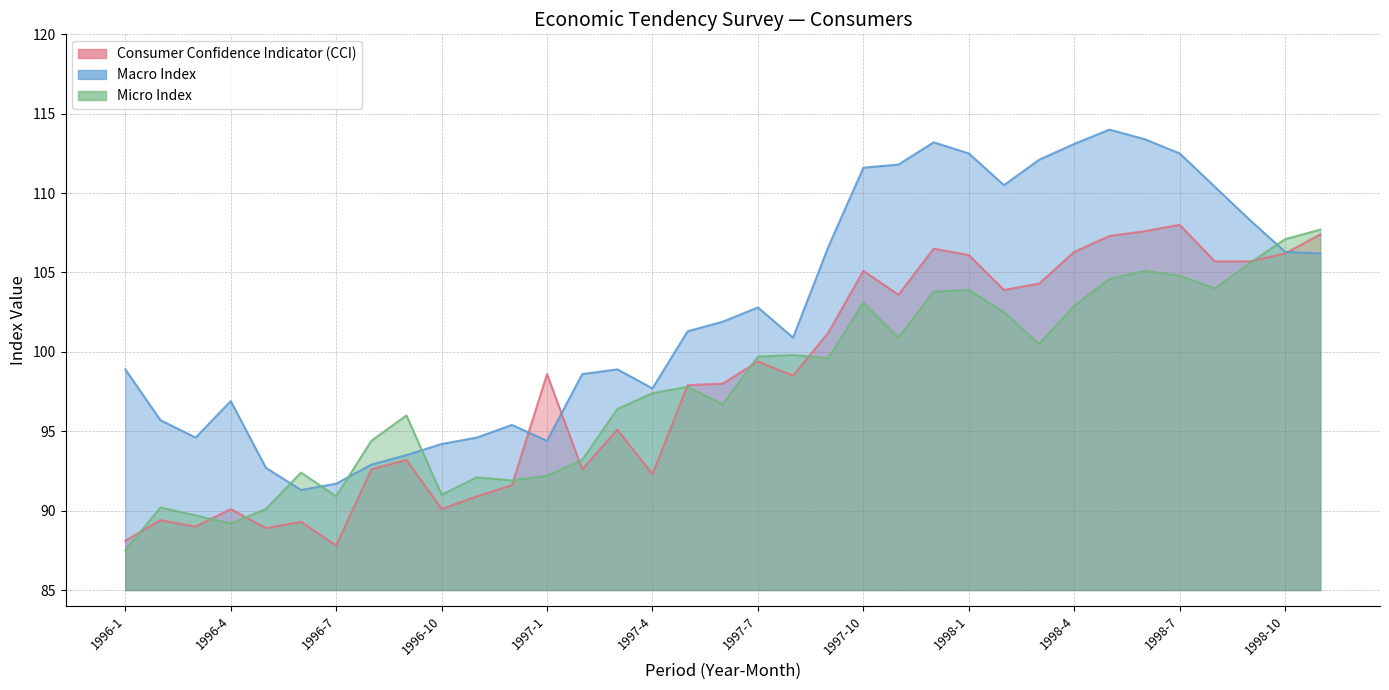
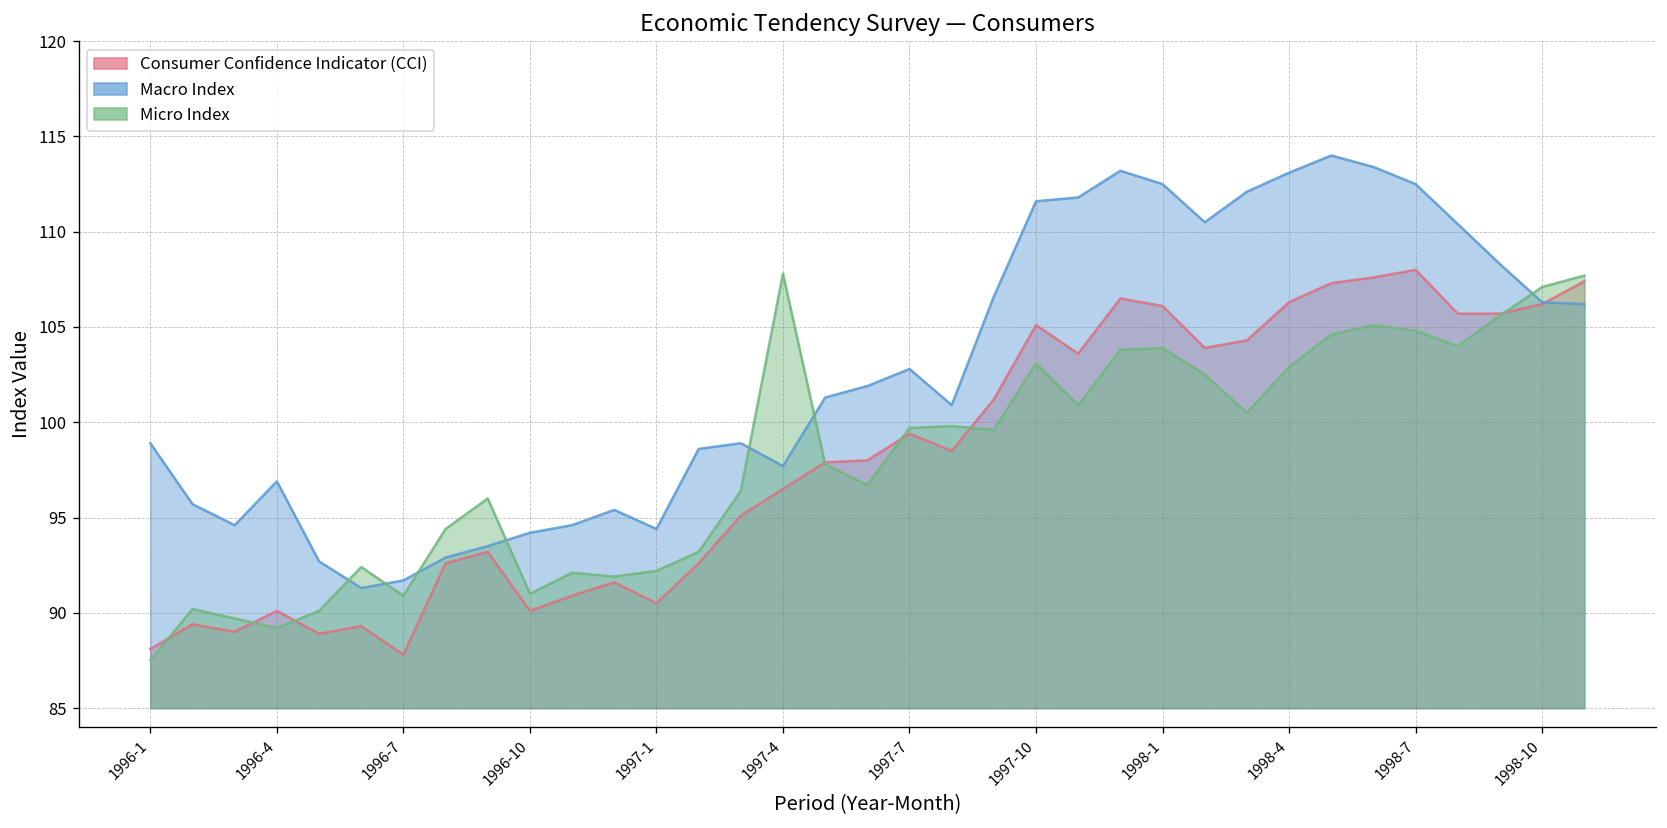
  {
    "Consumer Confidence Indicator (CCI)": {
      "1996-1": 88.1,
      "1996-4": 90.1,
      "1996-7": 87.8,
      "1996-10": 90.1,
-     "1997-1": 98.6,
-     "1997-4": 92.3,
+     "1997-1": 90.5,
+     "1997-4": 96.5,
      "1997-7": 99.4,
      "1997-10": 105.1,
      "1998-1": 106.1,
      "1998-4": 106.3,
      "1998-7": 108.0
    },
    "Macro Index": {
      "1996-1": 98.9,
      "1996-4": 96.9,
      "1996-7": 91.7,
      "1996-10": 94.2,
      "1997-1": 94.4,
      "1997-4": 97.7,
      "1997-7": 102.8,
      "1997-10": 111.6,
      "1998-1": 112.5,
      "1998-4": 113.1,
      "1998-7": 112.5
    },
    "Micro Index": {
      "1996-1": 87.5,
      "1996-4": 89.2,
      "1996-7": 90.9,
      "1996-10": 91.0,
      "1997-1": 92.2,
-     "1997-4": 97.4,
+     "1997-4": 107.8,
      "1997-7": 99.7,
      "1997-10": 103.1,
      "1998-1": 103.9,
      "1998-4": 102.9,
      "1998-7": 104.8,
      "1998-10": 107.1
    }
  }
